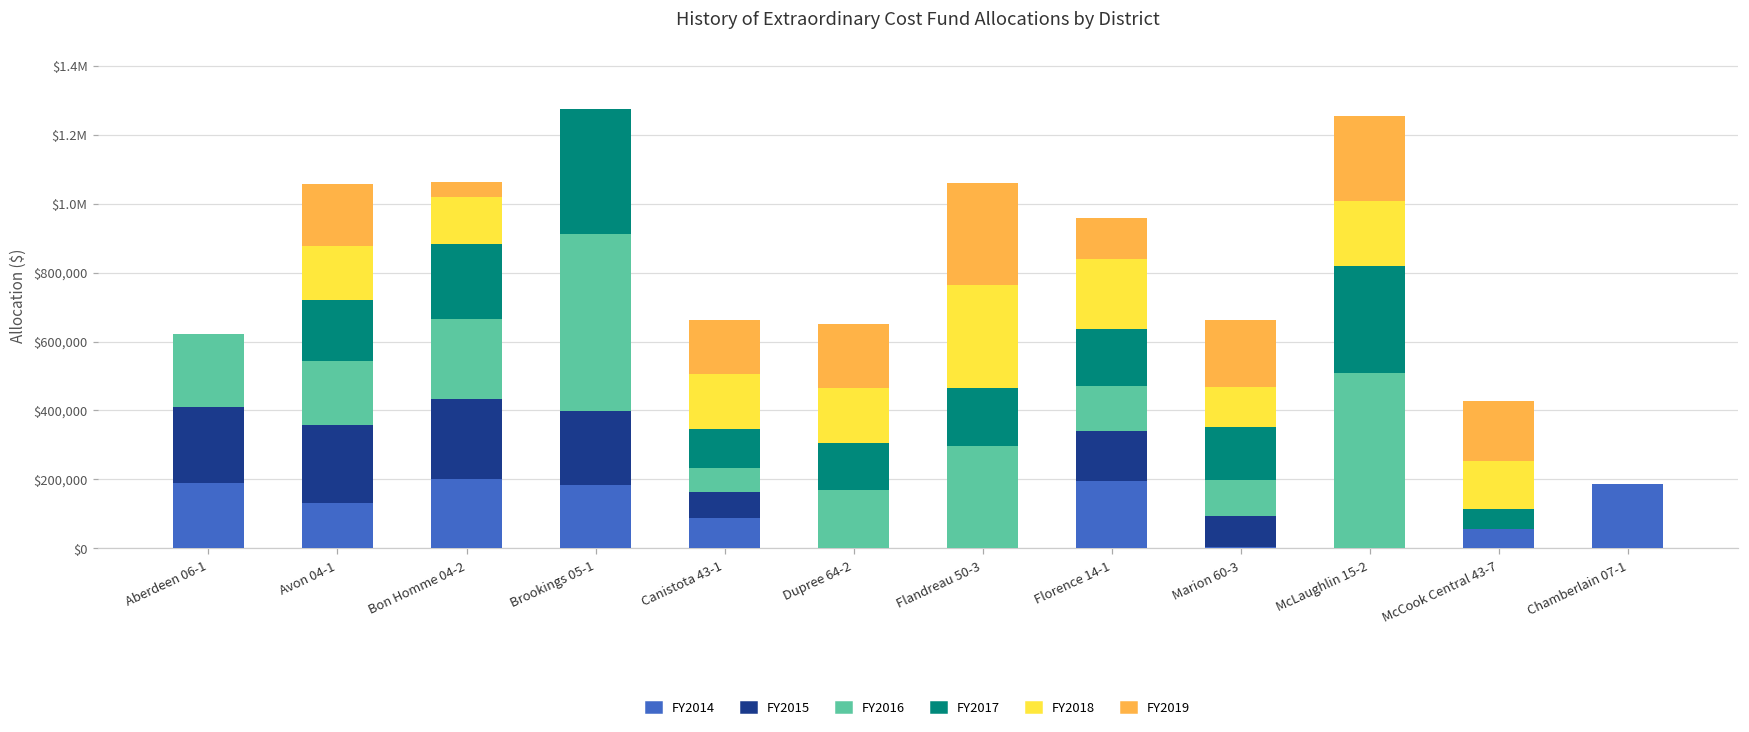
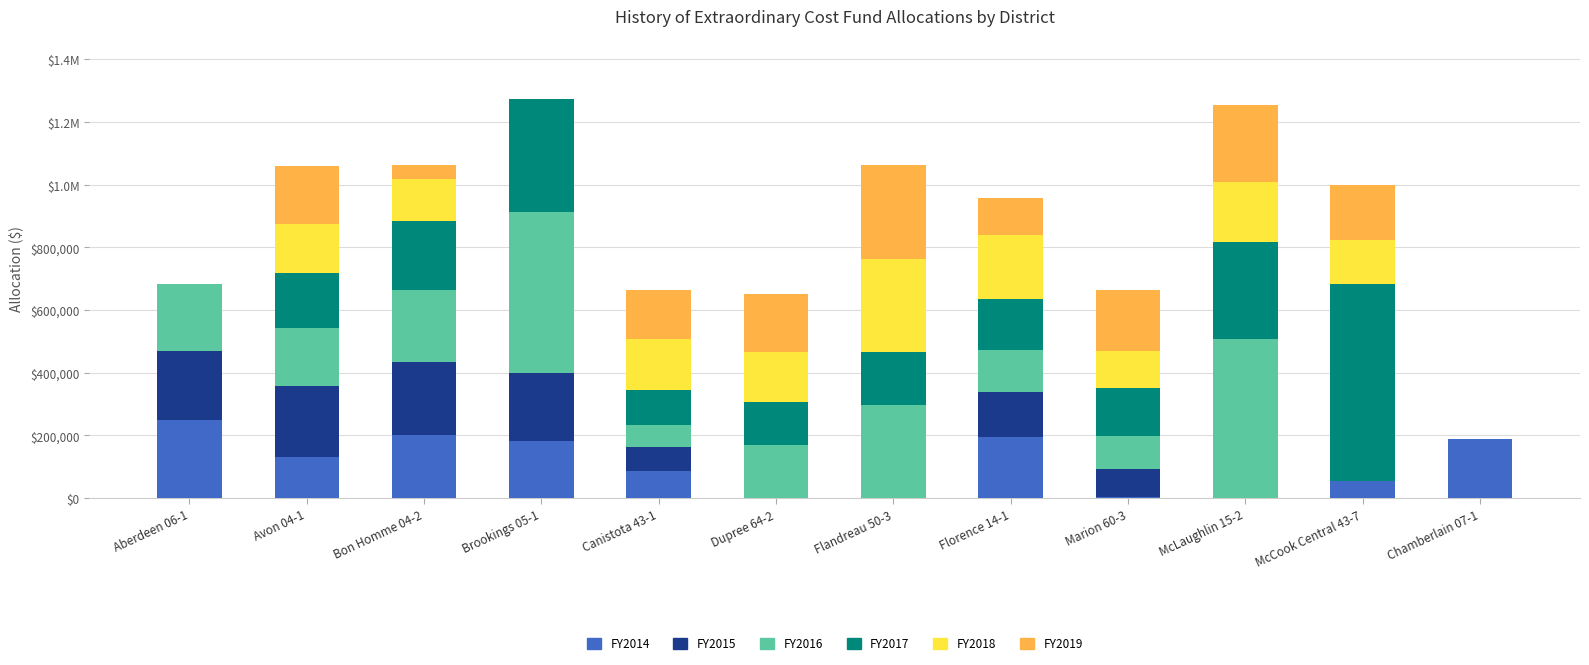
  {
    "FY2014": {
-     "Aberdeen 06-1": "$190,000",
+     "Aberdeen 06-1": "$250,000",
      "Avon 04-1": "$130,000",
      "Bon Homme 04-2": "$200,000",
      "Brookings 05-1": "$180,000",
      "Canistota 43-1": "$90,000",
      "Dupree 64-2": "$0",
      "Flandreau 50-3": "$0",
      "Florence 14-1": "$200,000",
      "McLaughlin 15-2": "$0",
      "McCook Central 43-7": "$60,000",
      "Chamberlain 07-1": "$190,000"
    },
    "FY2015": {
      "Aberdeen 06-1": "$220,000",
      "Avon 04-1": "$230,000",
      "Bon Homme 04-2": "$230,000",
      "Brookings 05-1": "$220,000",
      "Canistota 43-1": "$80,000",
      "Dupree 64-2": "$0",
      "Flandreau 50-3": "$0",
      "Florence 14-1": "$140,000",
      "Marion 60-3": "$90,000",
      "McLaughlin 15-2": "$0",
      "McCook Central 43-7": "$0",
      "Chamberlain 07-1": "$0"
    },
    "FY2016": {
      "Aberdeen 06-1": "$210,000",
      "Avon 04-1": "$190,000",
      "Bon Homme 04-2": "$230,000",
      "Brookings 05-1": "$510,000",
      "Canistota 43-1": "$70,000",
      "Dupree 64-2": "$170,000",
      "Flandreau 50-3": "$300,000",
      "Florence 14-1": "$130,000",
      "Marion 60-3": "$100,000",
      "McLaughlin 15-2": "$510,000",
      "McCook Central 43-7": "$0",
      "Chamberlain 07-1": "$0"
    },
    "FY2017": {
      "Aberdeen 06-1": "$0",
      "Avon 04-1": "$180,000",
      "Bon Homme 04-2": "$220,000",
      "Brookings 05-1": "$360,000",
      "Canistota 43-1": "$110,000",
      "Dupree 64-2": "$140,000",
      "Flandreau 50-3": "$170,000",
      "Florence 14-1": "$170,000",
      "Marion 60-3": "$150,000",
      "McLaughlin 15-2": "$310,000",
-     "McCook Central 43-7": "$60,000",
+     "McCook Central 43-7": "$630,000",
      "Chamberlain 07-1": "$0"
    }
  }
